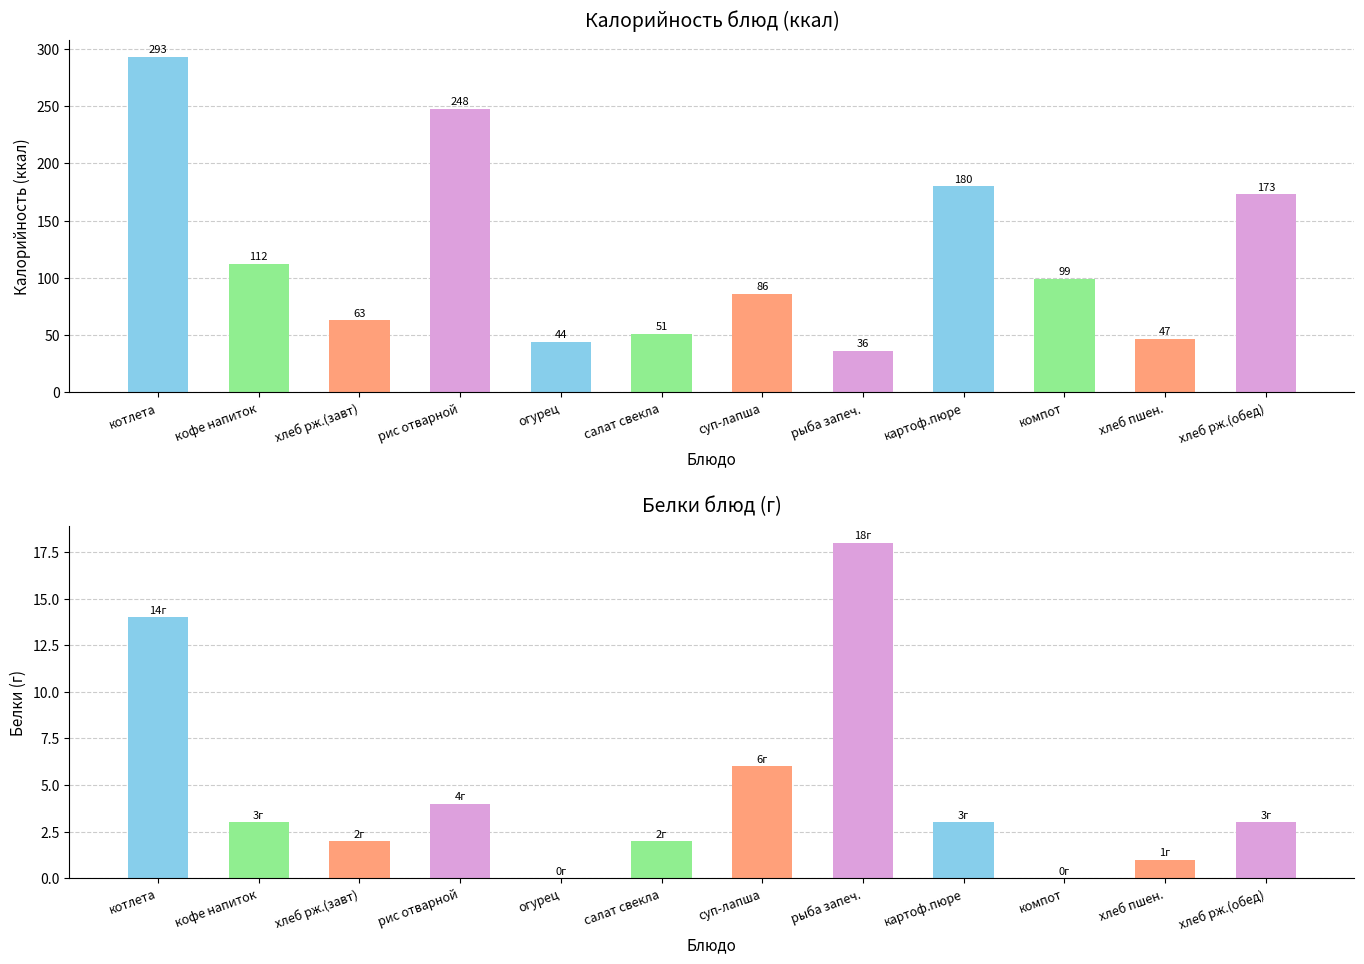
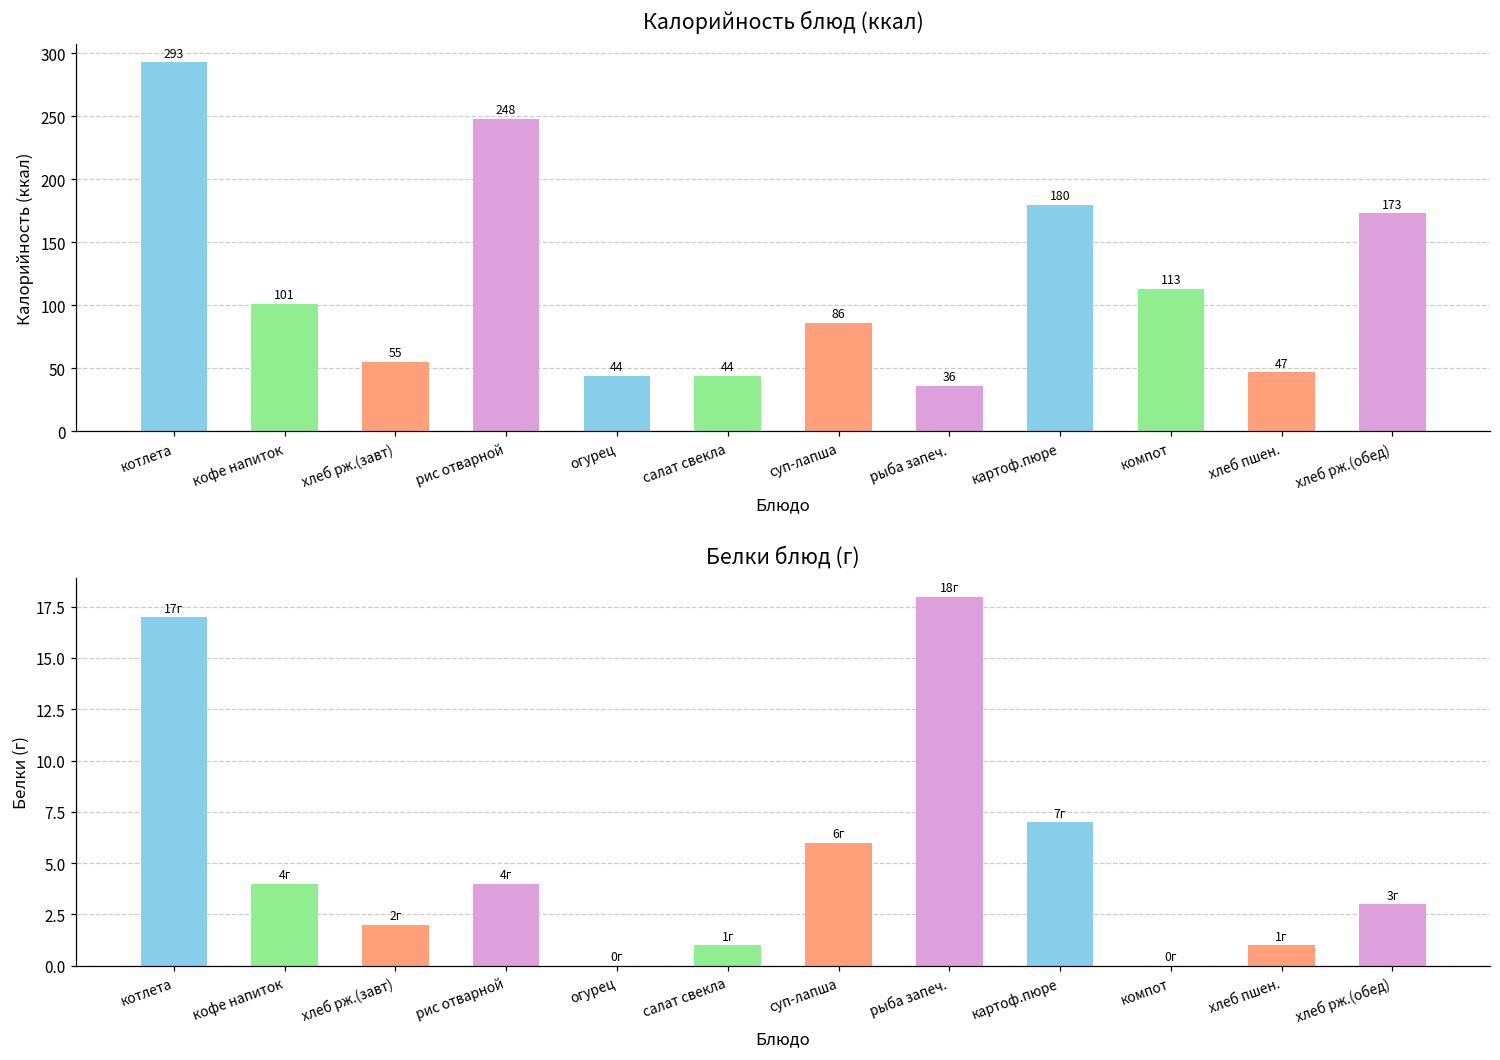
  {
    "Калорийность блюд (ккал)": {
      "котлета": "293",
-     "кофе напиток": "112",
-     "хлеб рж.(завт)": "63",
+     "кофе напиток": "101",
+     "хлеб рж.(завт)": "55",
      "рис отварной": "248",
      "огурец": "44",
-     "салат свекла": "51",
+     "салат свекла": "44",
      "суп-лапша": "86",
      "рыба запеч.": "36",
      "картоф.пюре": "180",
-     "компот": "99",
+     "компот": "113",
      "хлеб пшен.": "47",
      "хлеб рж.(обед)": "173"
    },
    "Белки блюд (г)": {
-     "котлета": "14г",
-     "кофе напиток": "3г",
+     "котлета": "17г",
+     "кофе напиток": "4г",
      "хлеб рж.(завт)": "2г",
      "рис отварной": "4г",
      "огурец": "0г",
-     "салат свекла": "2г",
+     "салат свекла": "1г",
      "суп-лапша": "6г",
      "рыба запеч.": "18г",
-     "картоф.пюре": "3г",
+     "картоф.пюре": "7г",
      "компот": "0г",
      "хлеб пшен.": "1г",
      "хлеб рж.(обед)": "3г"
    }
  }
